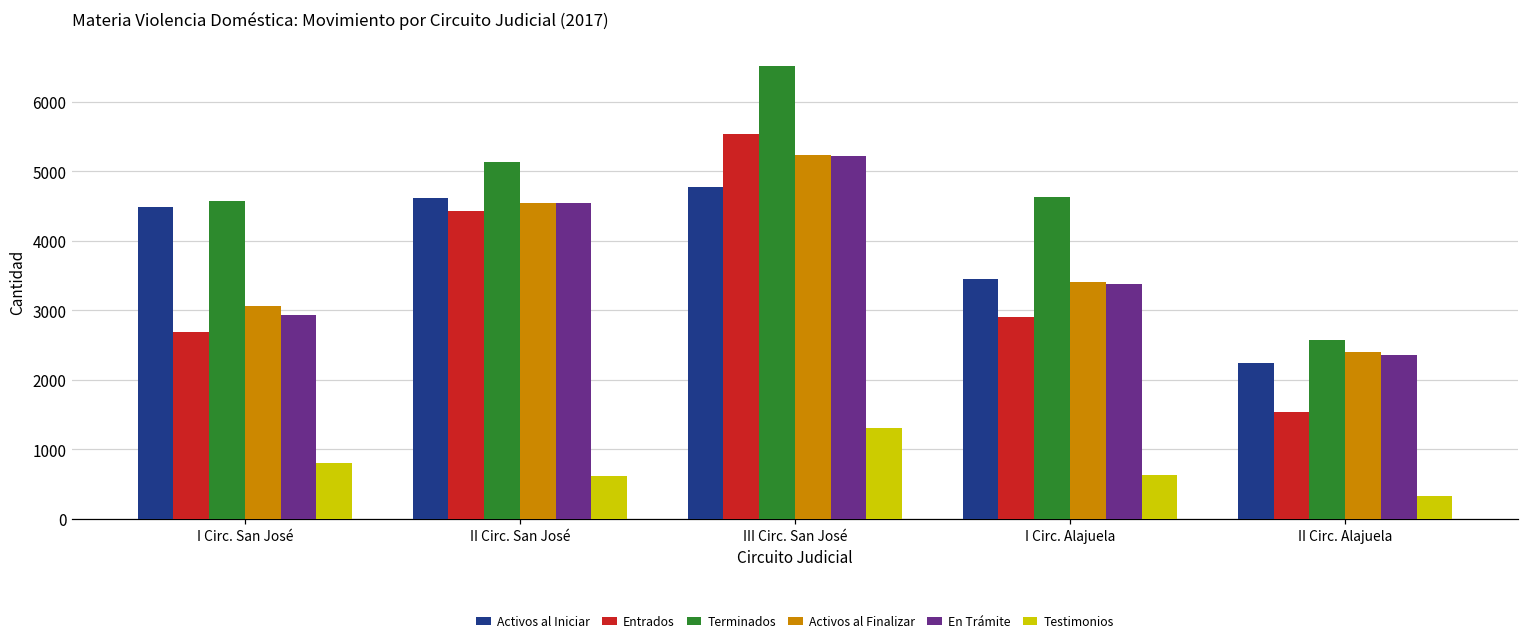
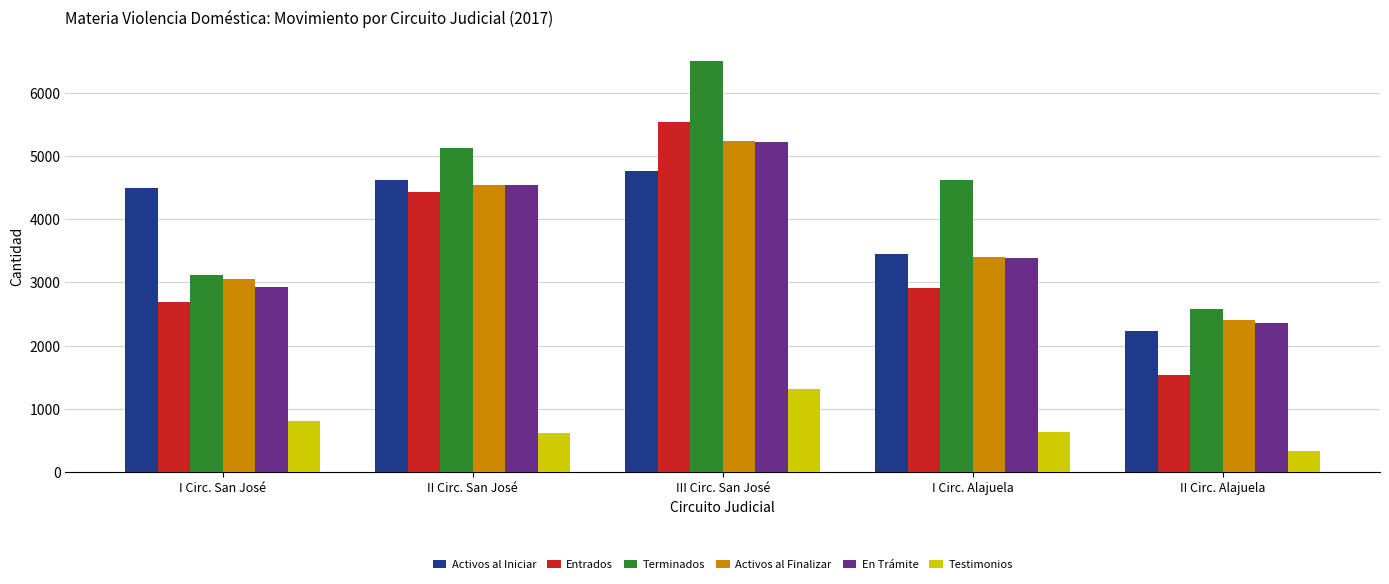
  {
    "Activos al Iniciar": {
      "I Circ. San José": 4500,
      "II Circ. San José": 4600,
      "III Circ. San José": 4800,
      "I Circ. Alajuela": 3400,
      "II Circ. Alajuela": 2200
    },
    "Entrados": {
      "I Circ. San José": 2700,
      "II Circ. San José": 4400,
      "III Circ. San José": 5500,
      "I Circ. Alajuela": 2900,
      "II Circ. Alajuela": 1500
    },
    "Terminados": {
-     "I Circ. San José": 4600,
+     "I Circ. San José": 3100,
      "II Circ. San José": 5100,
      "III Circ. San José": 6500,
      "I Circ. Alajuela": 4600,
      "II Circ. Alajuela": 2600
    },
    "Activos al Finalizar": {
      "I Circ. San José": 3100,
      "II Circ. San José": 4500,
      "III Circ. San José": 5200,
      "I Circ. Alajuela": 3400,
      "II Circ. Alajuela": 2400
    },
    "En Trámite": {
      "I Circ. San José": 2900,
      "II Circ. San José": 4500,
      "III Circ. San José": 5200,
      "I Circ. Alajuela": 3400,
      "II Circ. Alajuela": 2400
    },
    "Testimonios": {
      "I Circ. San José": 800,
      "II Circ. San José": 600,
      "III Circ. San José": 1300,
      "I Circ. Alajuela": 600,
      "II Circ. Alajuela": 300
    }
  }
